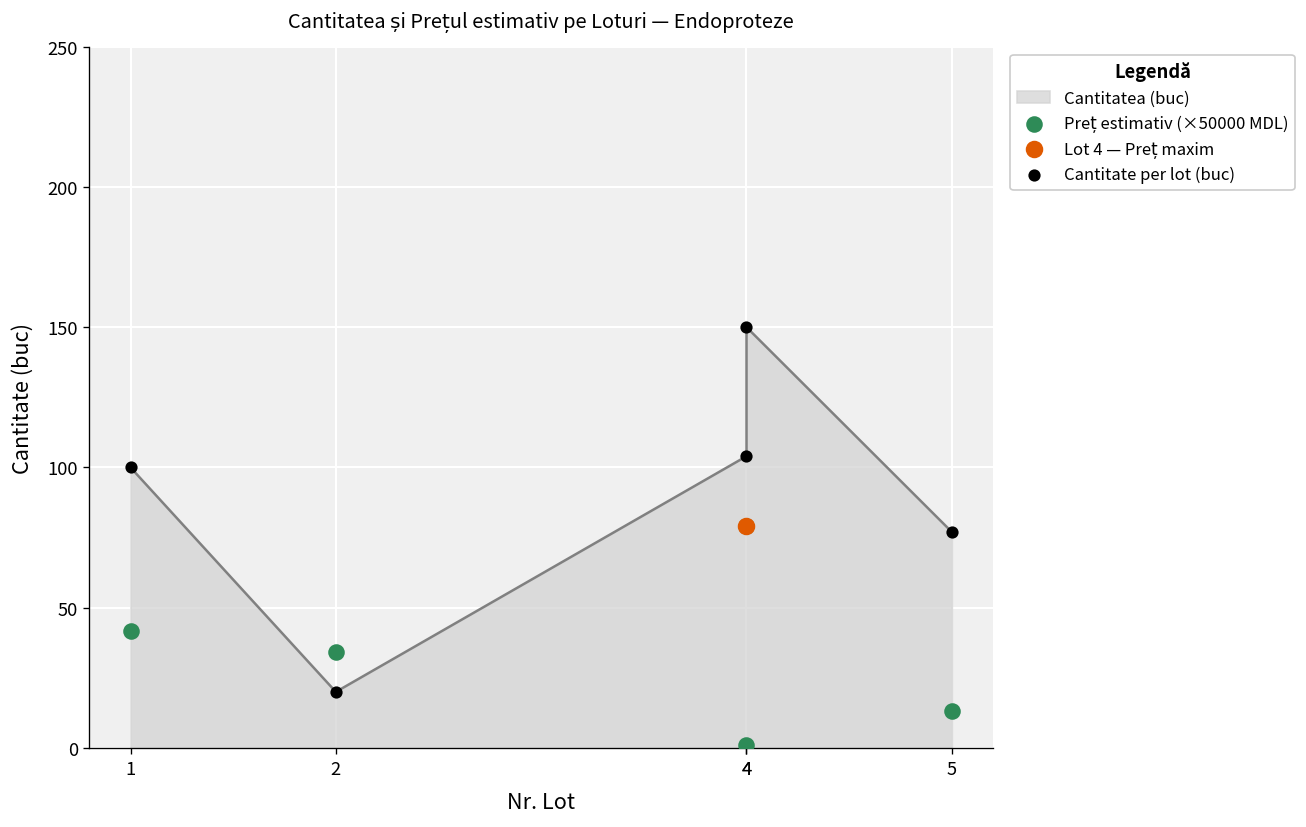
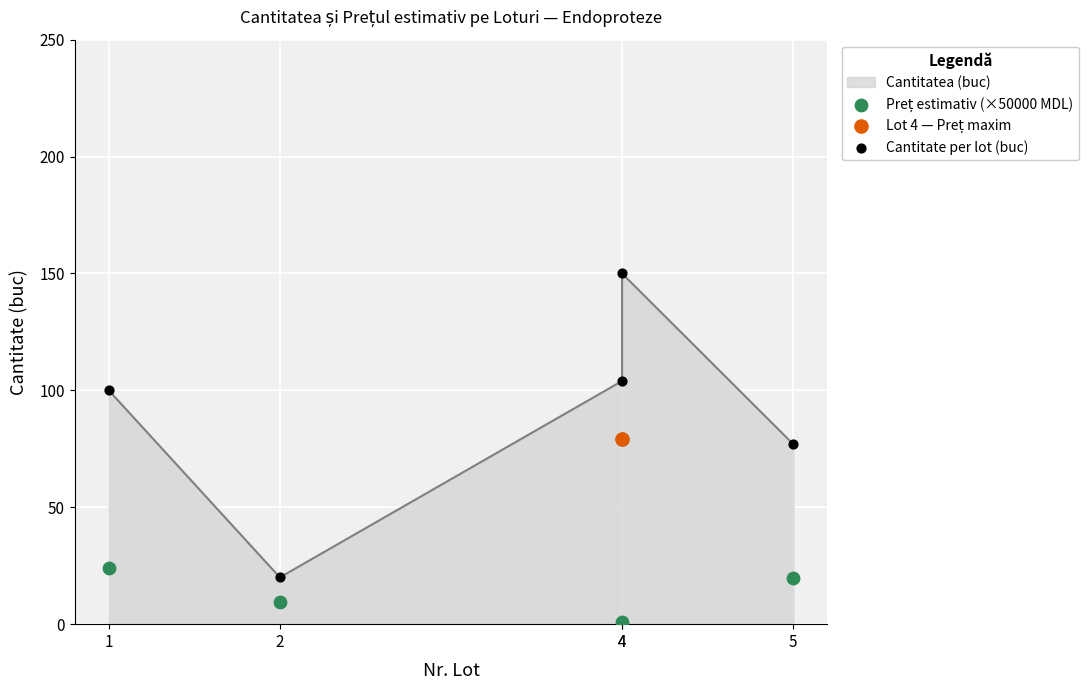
  {
    "Preț estimativ (×50000 MDL)": {
-     "1": 42,
-     "2": 34,
-     "5": 13
+     "1": 24,
+     "2": 10,
+     "5": 20
    }
  }
